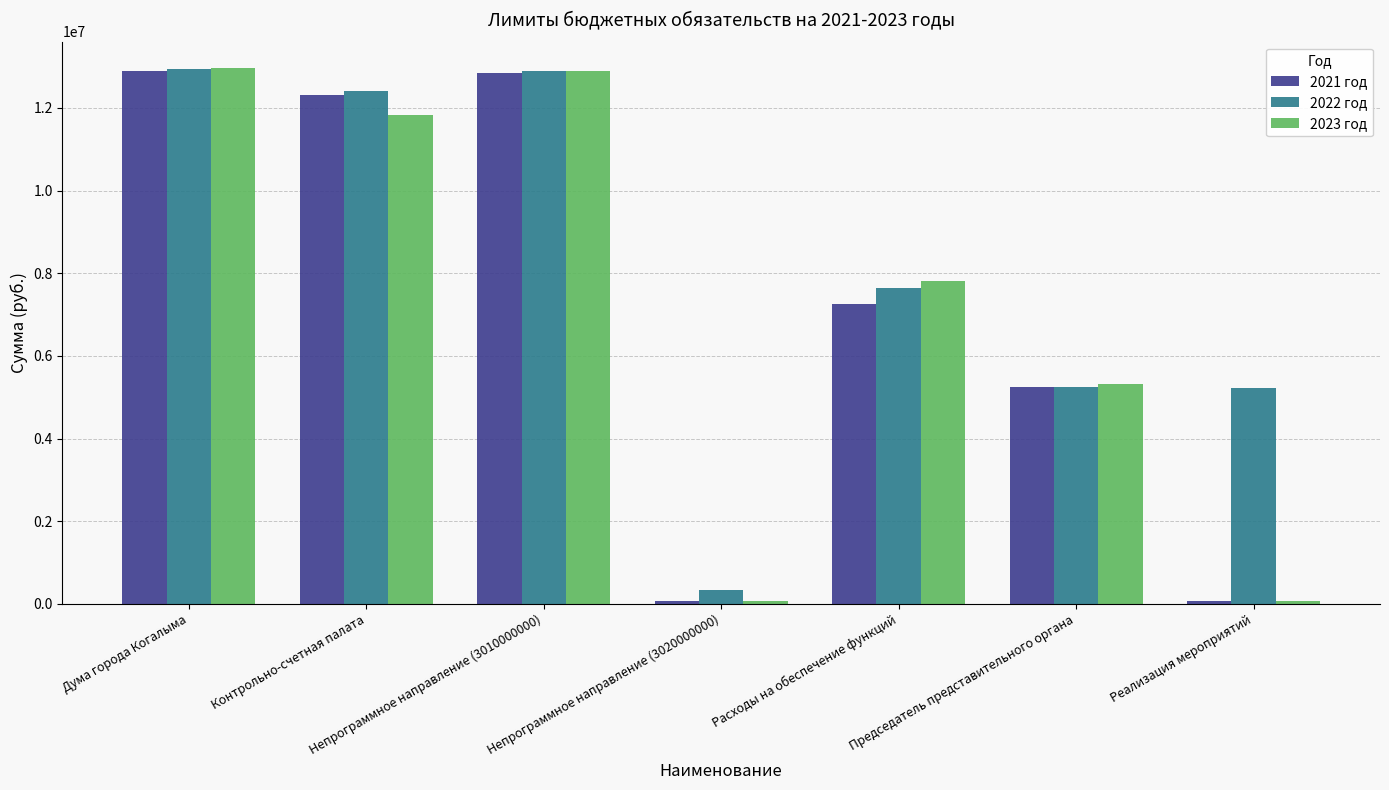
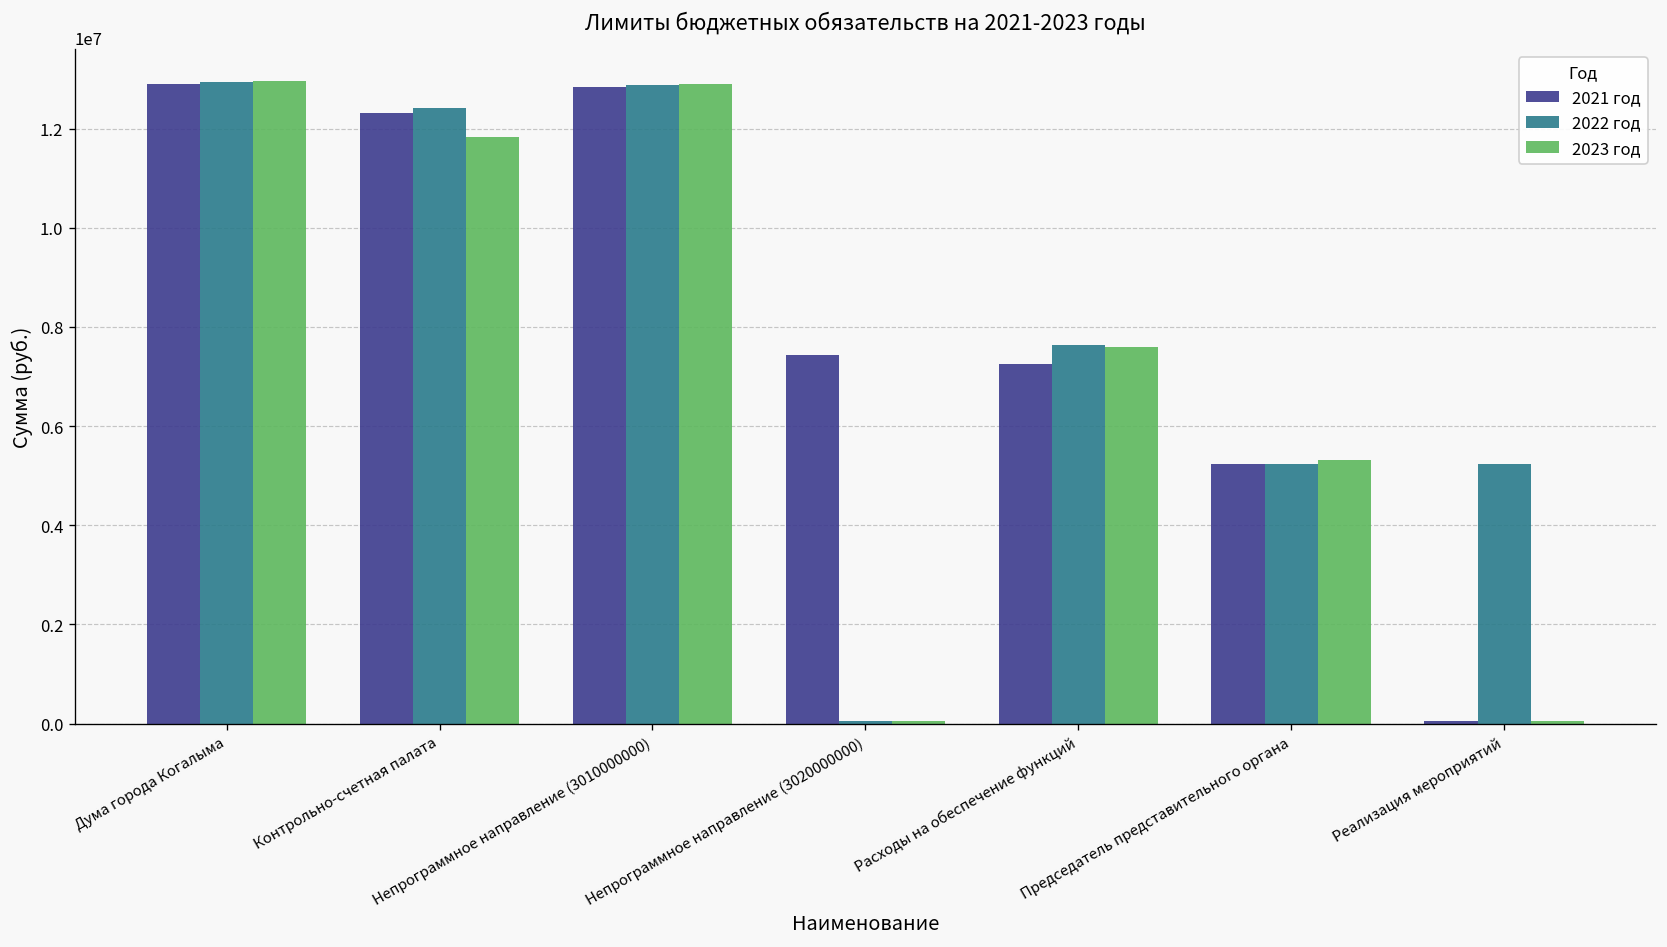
  {
    "2021 год": {
      "Дума города Когалыма": 12900000,
      "Контрольно-счетная палата": 12300000,
      "Непрограммное направление (3010000000)": 12800000,
-     "Непрограммное направление (3020000000)": 100000,
+     "Непрограммное направление (3020000000)": 7400000,
      "Расходы на обеспечение функций": 7300000,
      "Председатель представительного органа": 5200000
    },
    "2022 год": {
      "Дума города Когалыма": 12900000,
      "Контрольно-счетная палата": 12400000,
      "Непрограммное направление (3010000000)": 12900000,
-     "Непрограммное направление (3020000000)": 300000,
+     "Непрограммное направление (3020000000)": 100000,
      "Расходы на обеспечение функций": 7600000,
      "Председатель представительного органа": 5200000,
      "Реализация мероприятий": 5200000
    },
    "2023 год": {
      "Дума города Когалыма": 13000000,
      "Контрольно-счетная палата": 11800000,
      "Непрограммное направление (3010000000)": 12900000,
-     "Расходы на обеспечение функций": 7800000,
+     "Расходы на обеспечение функций": 7600000,
      "Председатель представительного органа": 5300000
    }
  }
